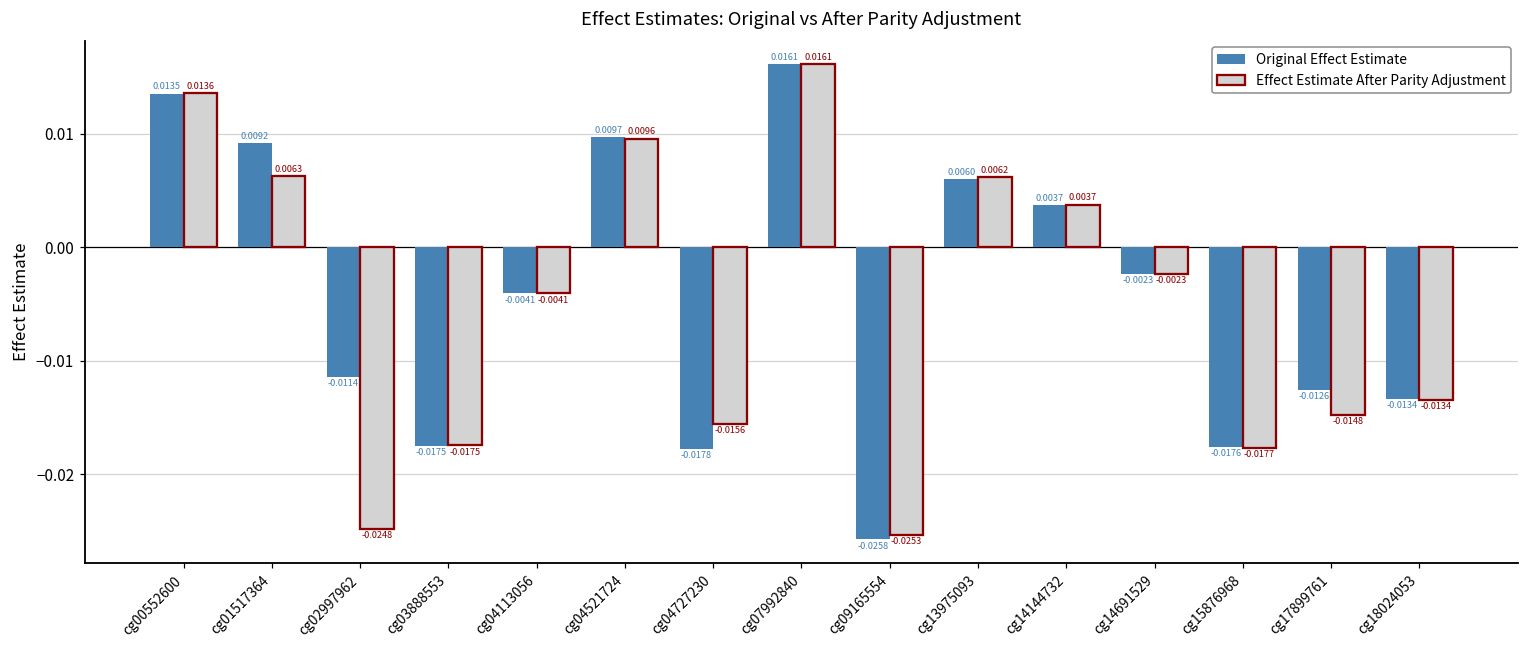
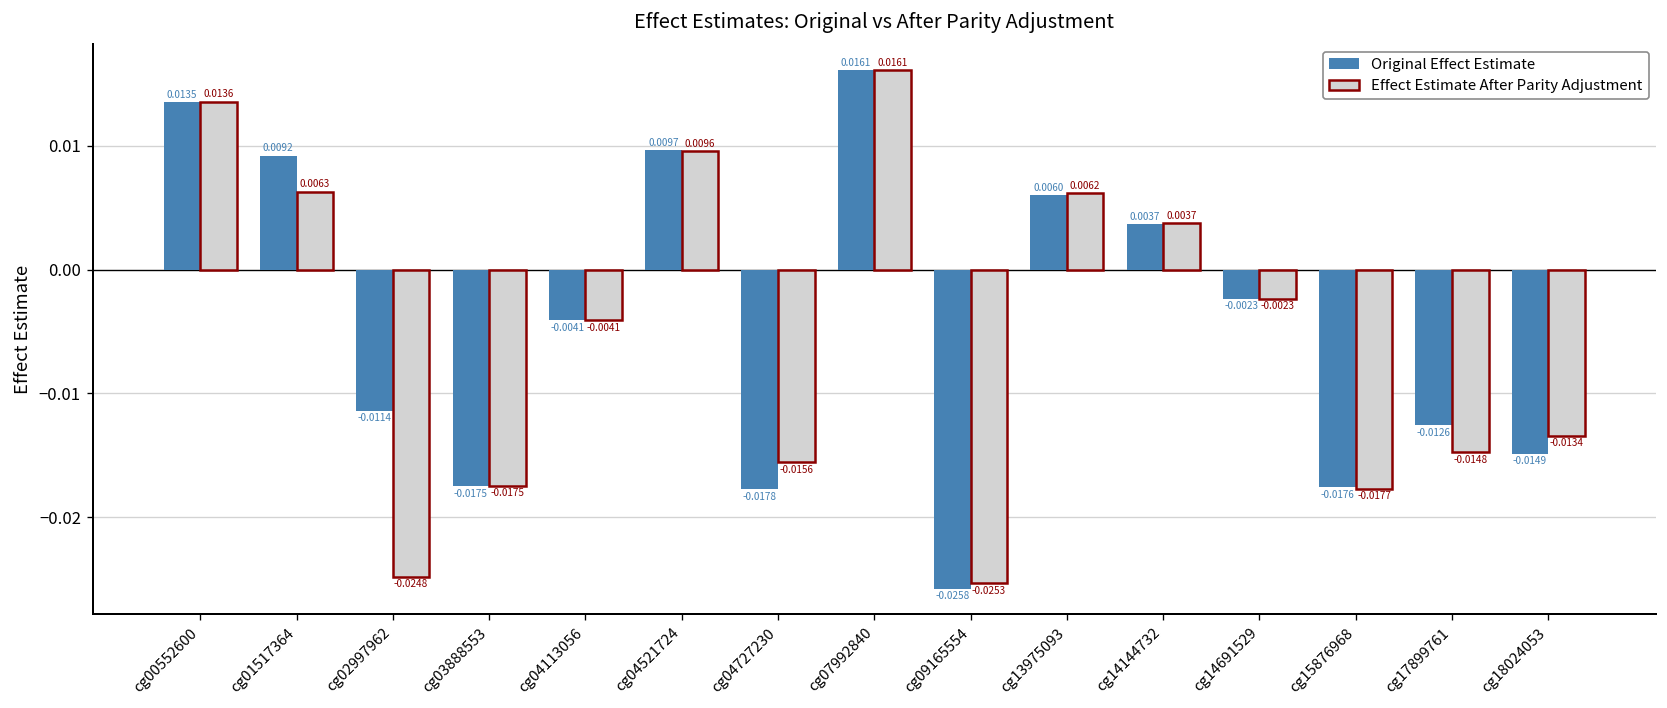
  {
    "Original Effect Estimate": {
      "cg00552600": 0.0135,
      "cg01517364": 0.0092,
      "cg02997962": -0.0114,
      "cg03888553": -0.0175,
      "cg04113056": -0.0041,
      "cg04521724": 0.0097,
      "cg04727230": -0.0178,
      "cg07992840": 0.0161,
      "cg09165554": -0.0258,
      "cg13975093": 0.0060,
      "cg14144732": 0.0037,
      "cg14691529": -0.0023,
      "cg15876968": -0.0176,
      "cg17899761": -0.0126,
-     "cg18024053": -0.0134
+     "cg18024053": -0.0149
    },
    "Effect Estimate After Parity Adjustment": {
      "cg00552600": 0.0136,
      "cg01517364": 0.0063,
      "cg02997962": -0.0248,
      "cg03888553": -0.0175,
      "cg04113056": -0.0041,
      "cg04521724": 0.0096,
      "cg04727230": -0.0156,
      "cg07992840": 0.0161,
      "cg09165554": -0.0253,
      "cg13975093": 0.0062,
      "cg14144732": 0.0037,
      "cg14691529": -0.0023,
      "cg15876968": -0.0177,
      "cg17899761": -0.0148,
      "cg18024053": -0.0134
    }
  }
